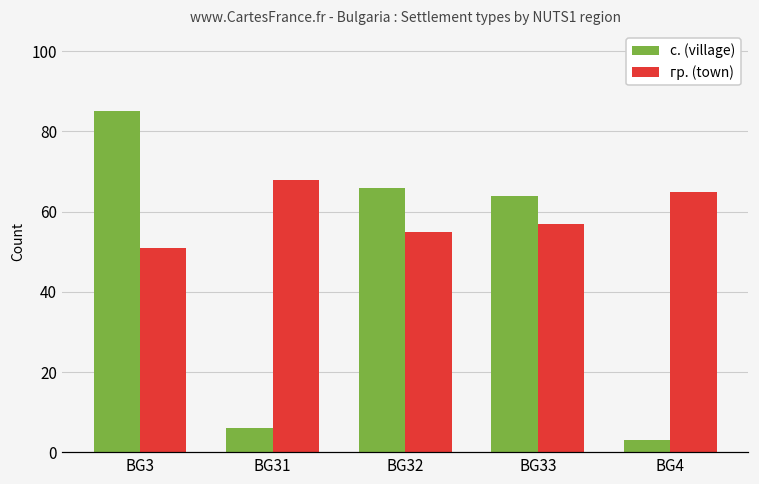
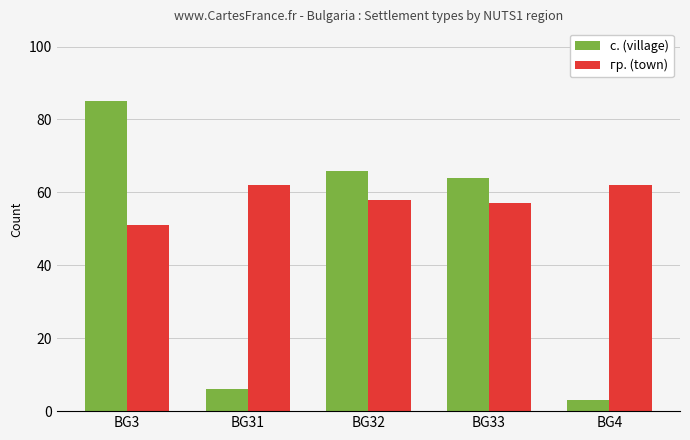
  {
    "с. (village)": {
      "BG3": 85,
      "BG31": 6,
      "BG32": 66,
      "BG33": 64,
      "BG4": 3
    },
    "гр. (town)": {
      "BG3": 51,
-     "BG31": 68,
-     "BG32": 55,
+     "BG31": 62,
+     "BG32": 58,
      "BG33": 57,
-     "BG4": 65
+     "BG4": 62
    }
  }
